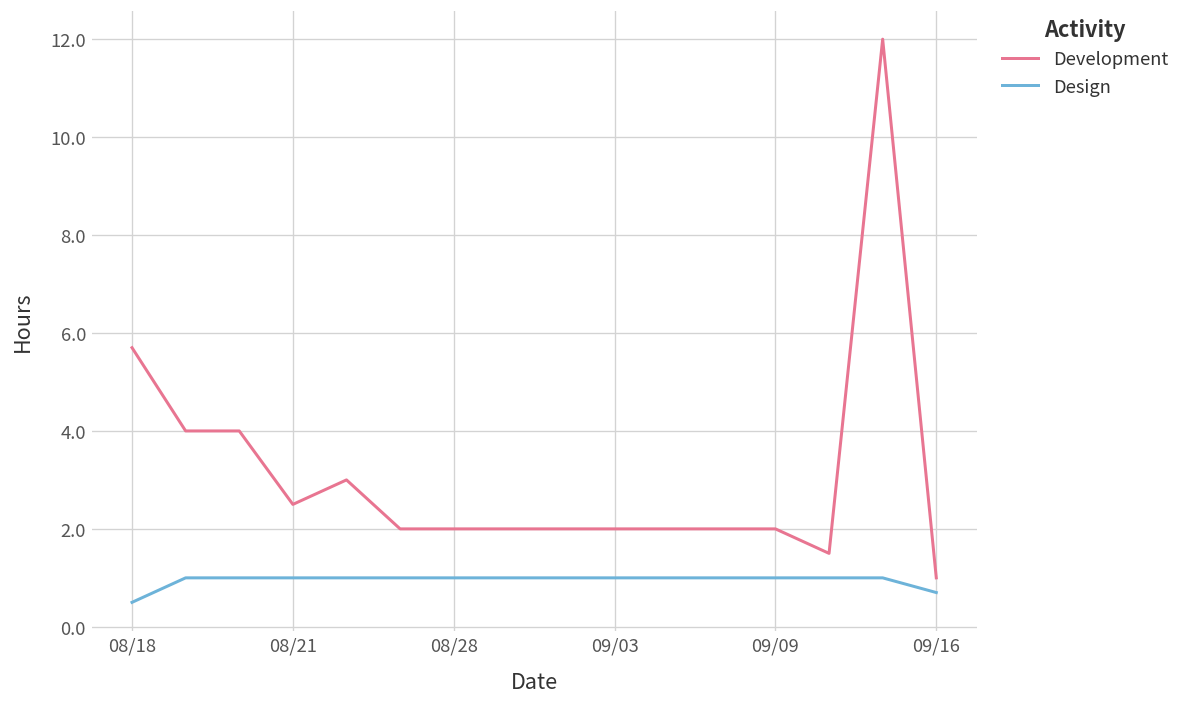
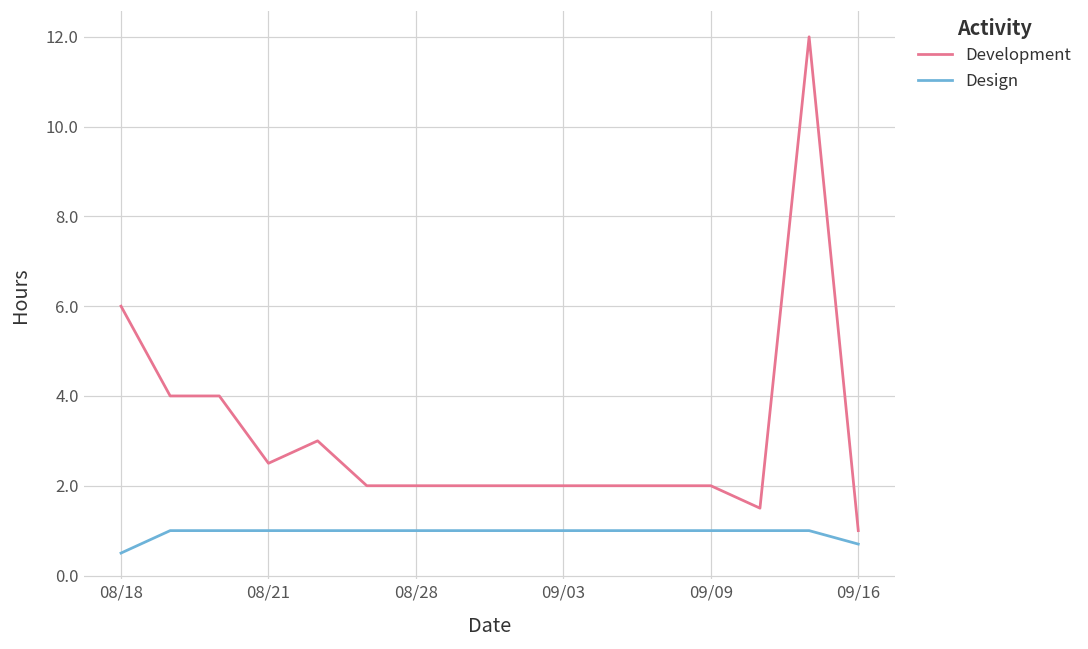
  {
    "Development": {
-     "08/18": 5.7,
+     "08/18": 6.0,
      "08/21": 2.5,
      "08/28": 2.0,
      "09/03": 2.0,
      "09/09": 2.0,
      "09/16": 1.0
    },
    "Design": {
      "08/18": 0.5,
      "08/21": 1.0,
      "08/28": 1.0,
      "09/03": 1.0,
      "09/09": 1.0,
      "09/16": 0.7
    }
  }
